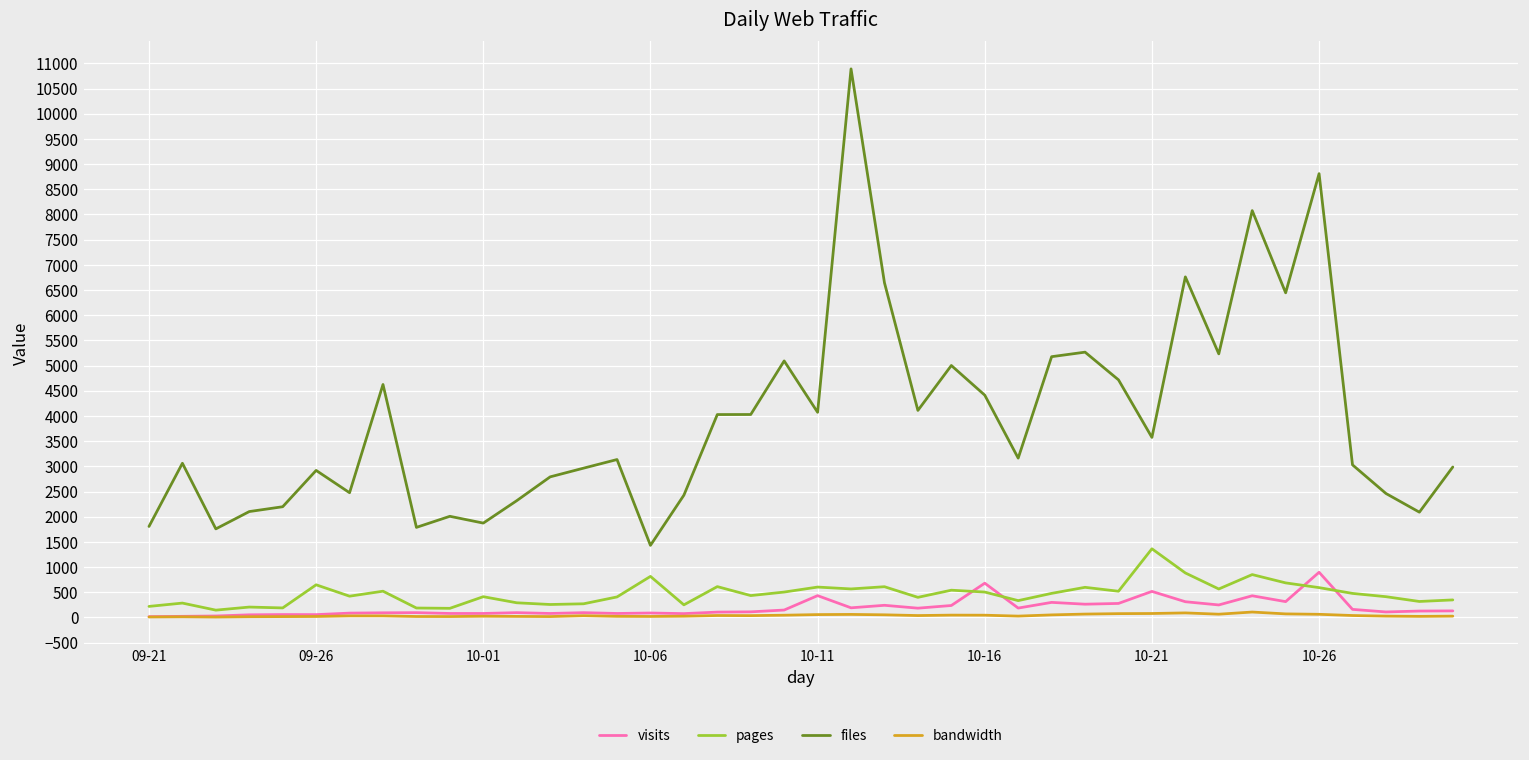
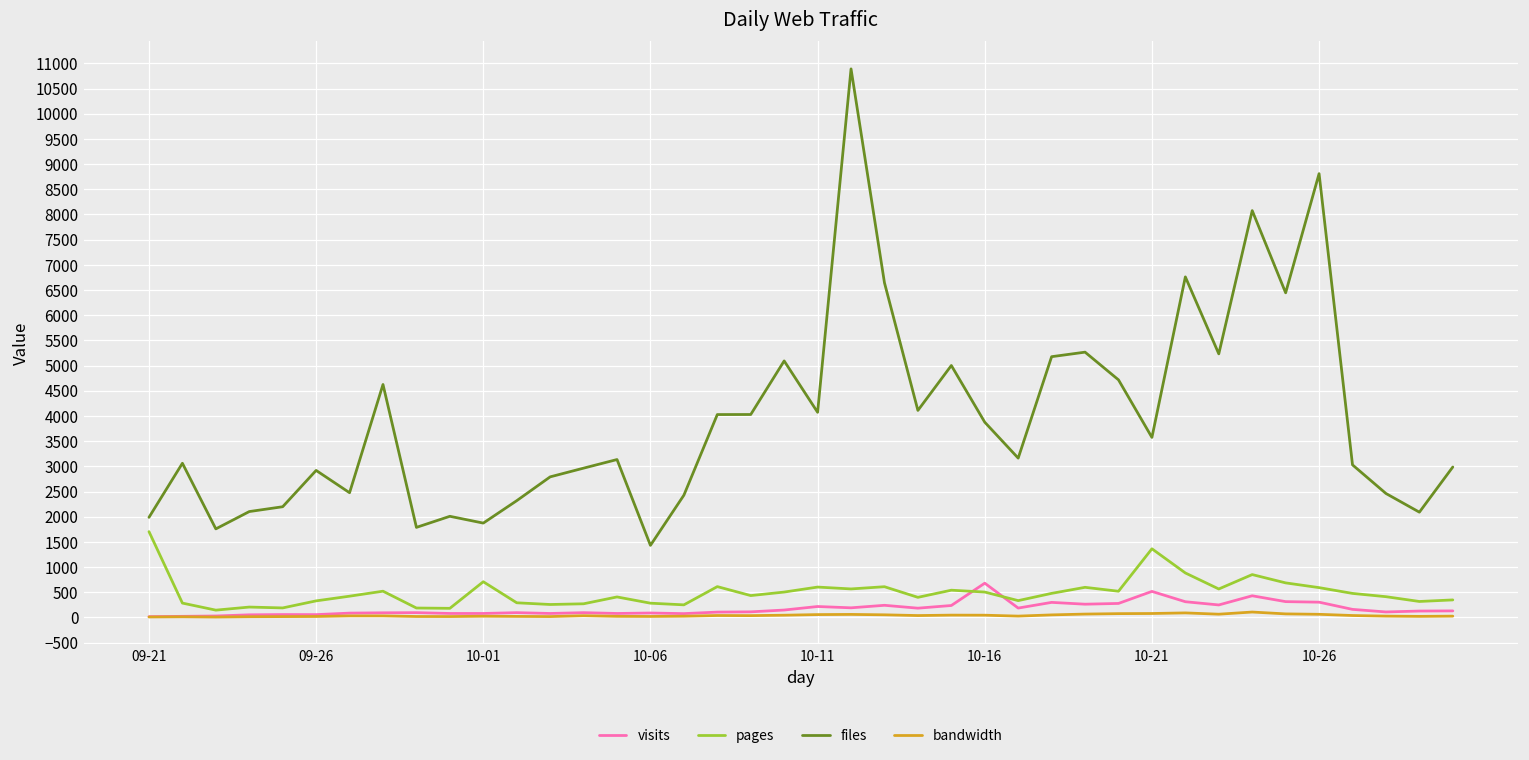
  {
    "visits": {
      "10-06": 100,
-     "10-11": 400,
+     "10-11": 200,
      "10-16": 700,
      "10-21": 500,
-     "10-26": 900
+     "10-26": 300
    },
    "pages": {
-     "09-21": 200,
-     "09-26": 600,
-     "10-01": 400,
-     "10-06": 800,
+     "09-21": 1700,
+     "09-26": 300,
+     "10-01": 700,
+     "10-06": 300,
      "10-11": 600,
      "10-16": 500,
      "10-21": 1400,
      "10-26": 600
    },
    "files": {
-     "09-21": 1800,
+     "09-21": 2000,
      "09-26": 2900,
      "10-01": 1900,
      "10-06": 1400,
      "10-11": 4100,
-     "10-16": 4400,
+     "10-16": 3900,
      "10-21": 3600,
      "10-26": 8800
    },
    "bandwidth": {
      "10-06": 0,
      "10-11": 100,
      "10-16": 0,
      "10-21": 100,
      "10-26": 100
    }
  }
